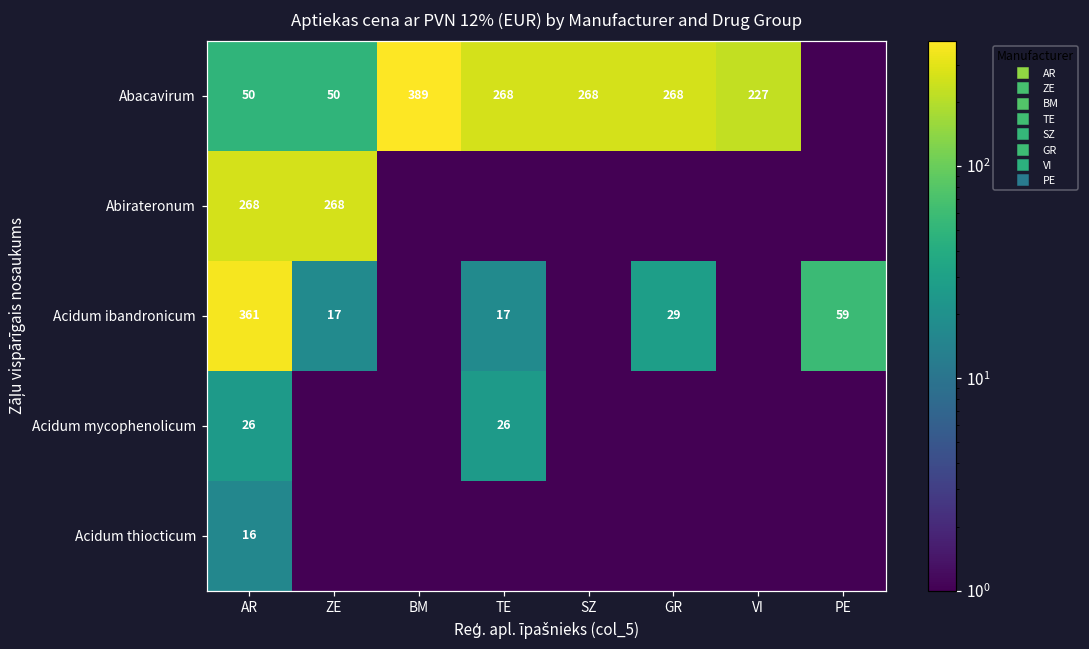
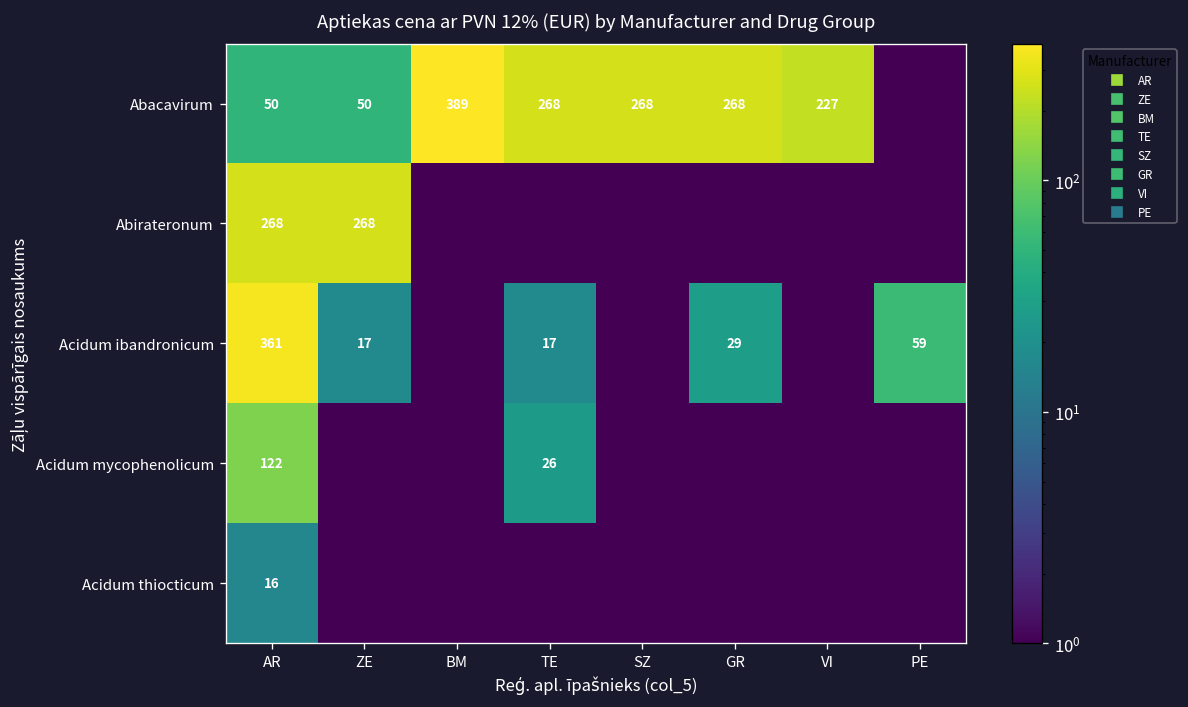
  {
    "Abacavirum": {
      "AR": 50,
      "ZE": 50,
      "BM": 389,
      "TE": 268,
      "SZ": 268,
      "GR": 268,
      "VI": 227
    },
    "Abirateronum": {
      "AR": 268,
      "ZE": 268
    },
    "Acidum ibandronicum": {
      "AR": 361,
      "ZE": 17,
      "TE": 17,
      "GR": 29,
      "PE": 59
    },
    "Acidum mycophenolicum": {
-     "AR": 26,
+     "AR": 122,
      "TE": 26
    },
    "Acidum thiocticum": {
      "AR": 16
    }
  }
